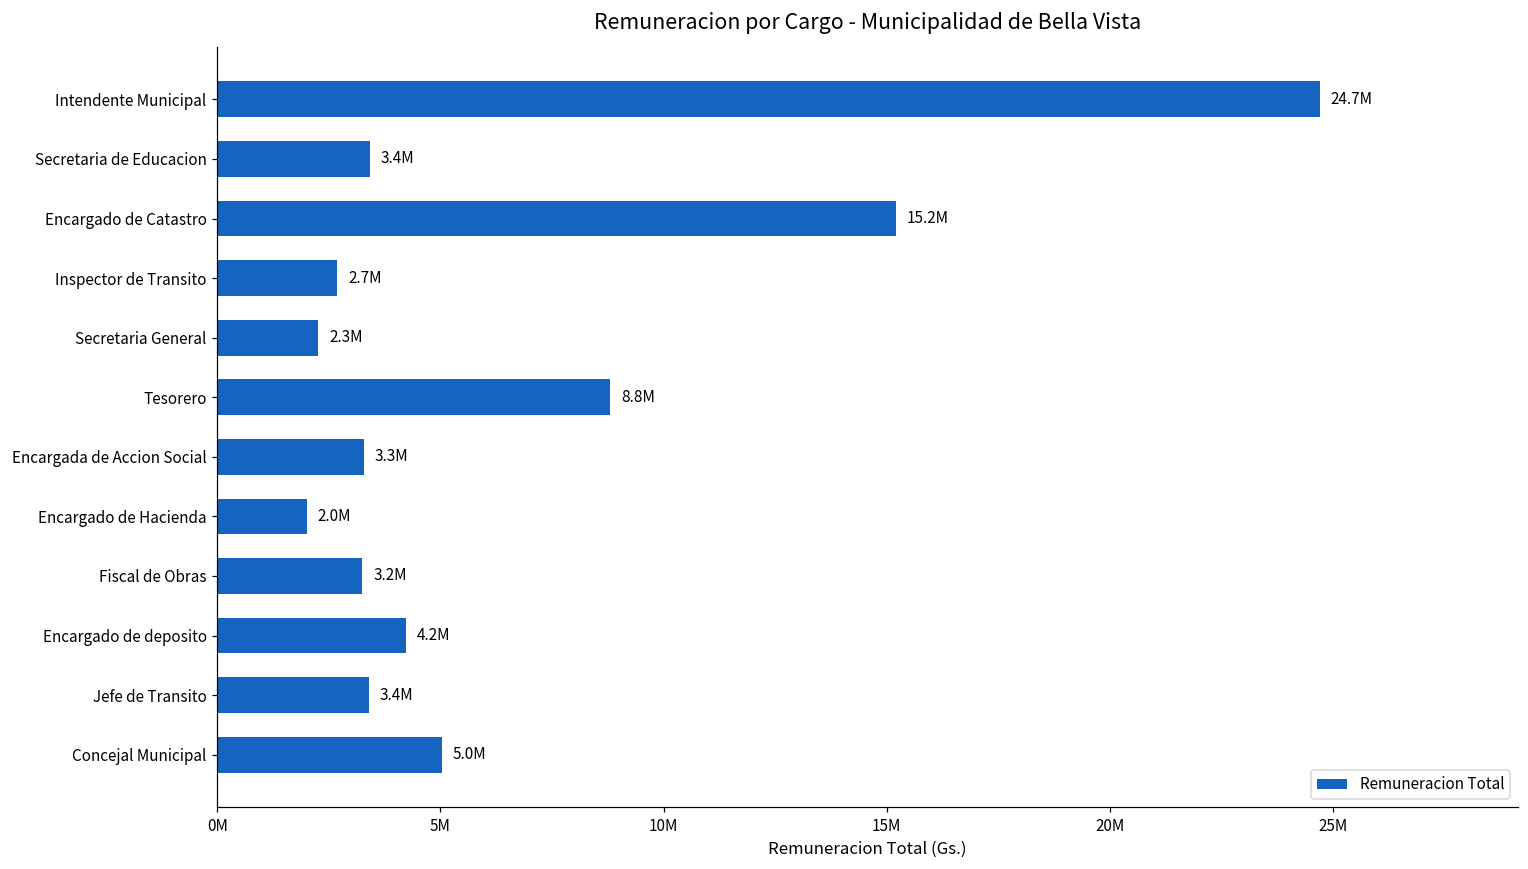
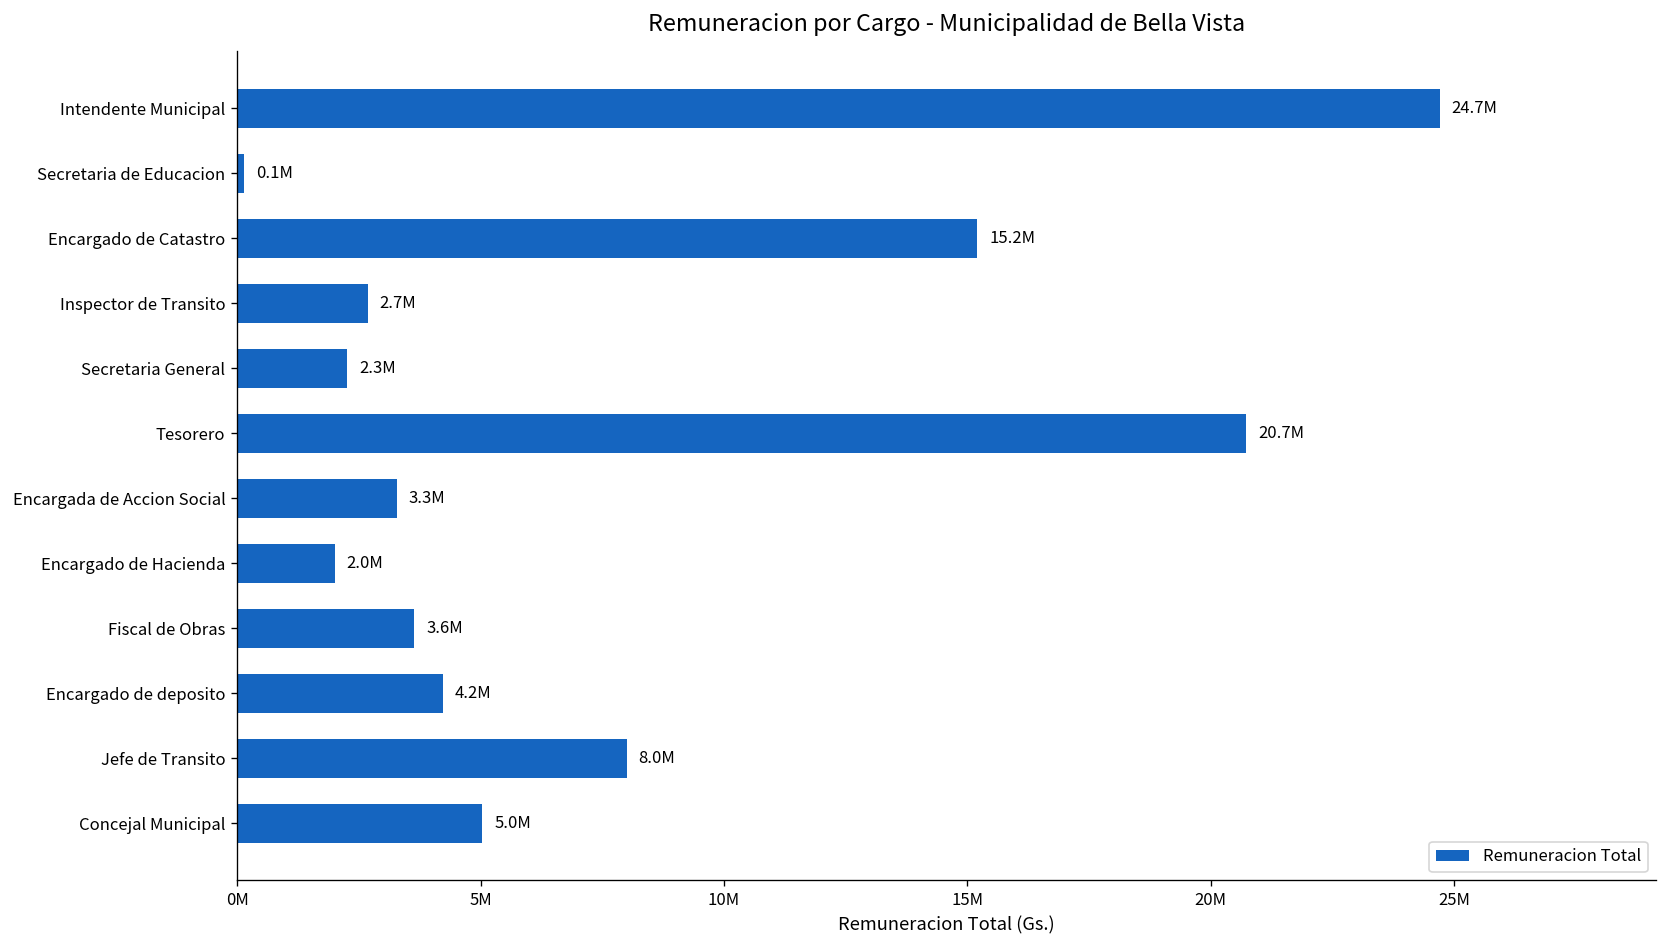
  {
    "Intendente Municipal": "24.7M",
-   "Secretaria de Educacion": "3.4M",
+   "Secretaria de Educacion": "0.1M",
    "Encargado de Catastro": "15.2M",
    "Inspector de Transito": "2.7M",
    "Secretaria General": "2.3M",
-   "Tesorero": "8.8M",
+   "Tesorero": "20.7M",
    "Encargada de Accion Social": "3.3M",
    "Encargado de Hacienda": "2.0M",
-   "Fiscal de Obras": "3.2M",
+   "Fiscal de Obras": "3.6M",
    "Encargado de deposito": "4.2M",
-   "Jefe de Transito": "3.4M",
+   "Jefe de Transito": "8.0M",
    "Concejal Municipal": "5.0M"
  }
